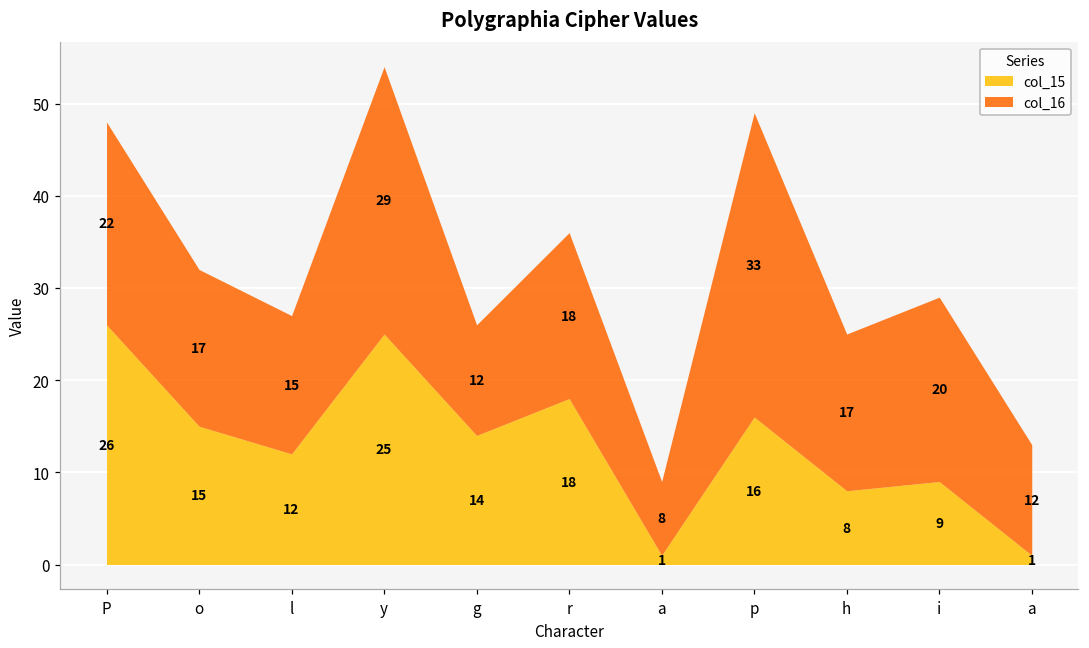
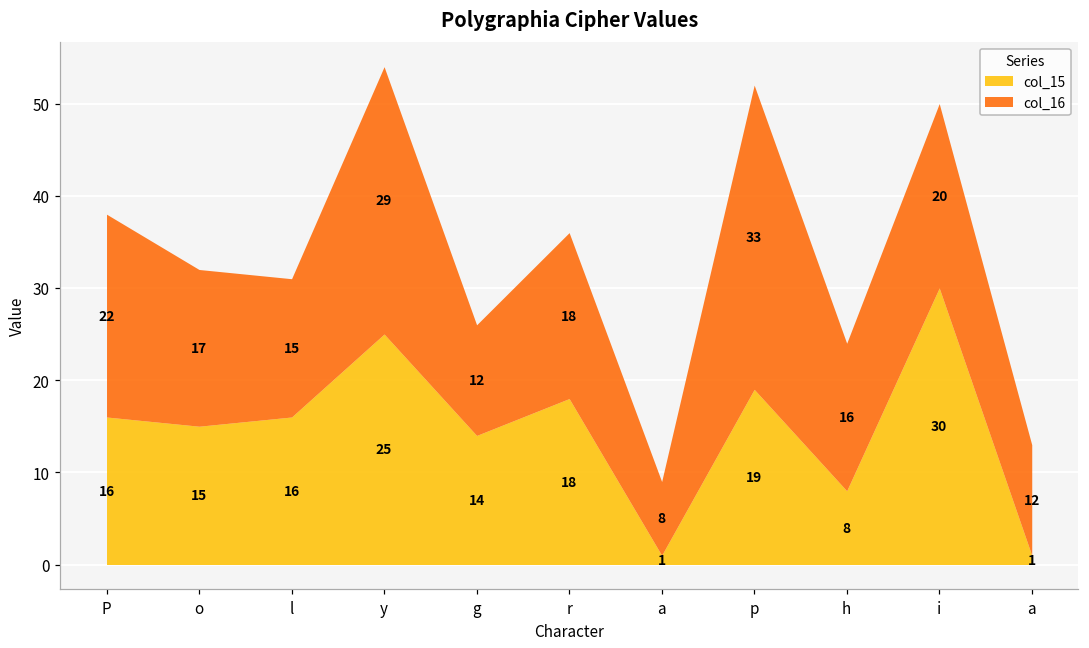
  {
    "col_15": {
-     "P": 26,
-     "l": 12,
-     "p": 16,
-     "i": 9
+     "P": 16,
+     "l": 16,
+     "p": 19,
+     "i": 30
    },
    "col_16": {
-     "h": 17
+     "h": 16
    }
  }
